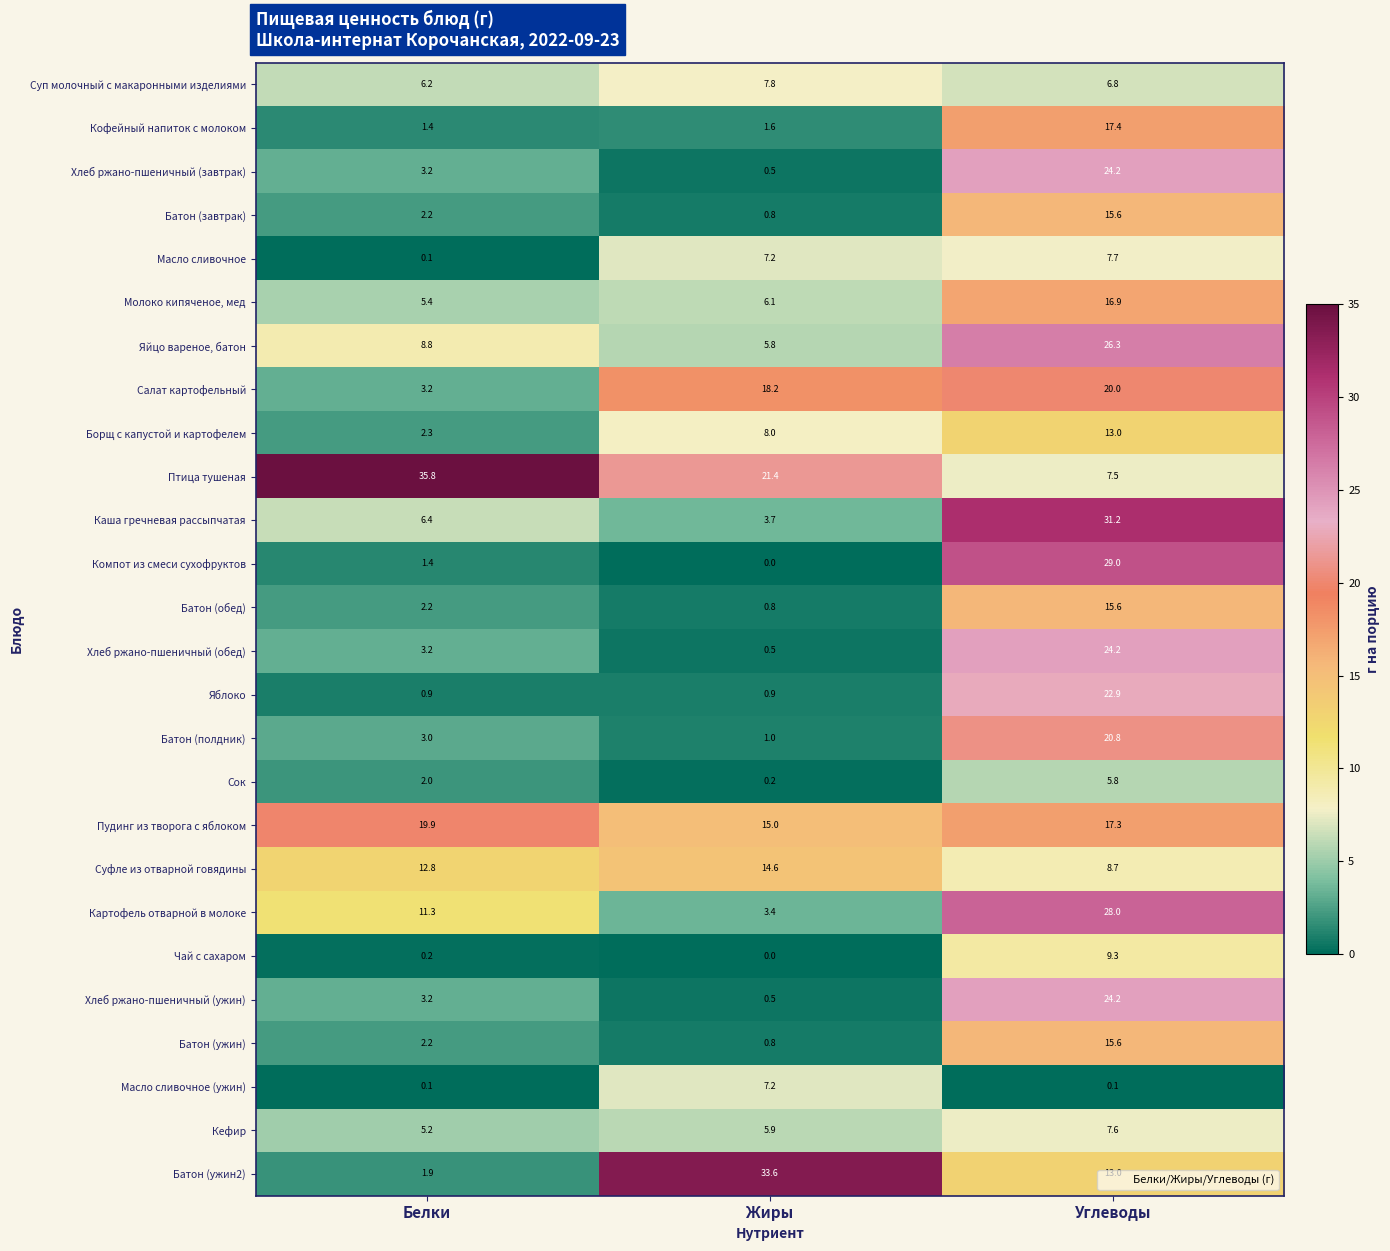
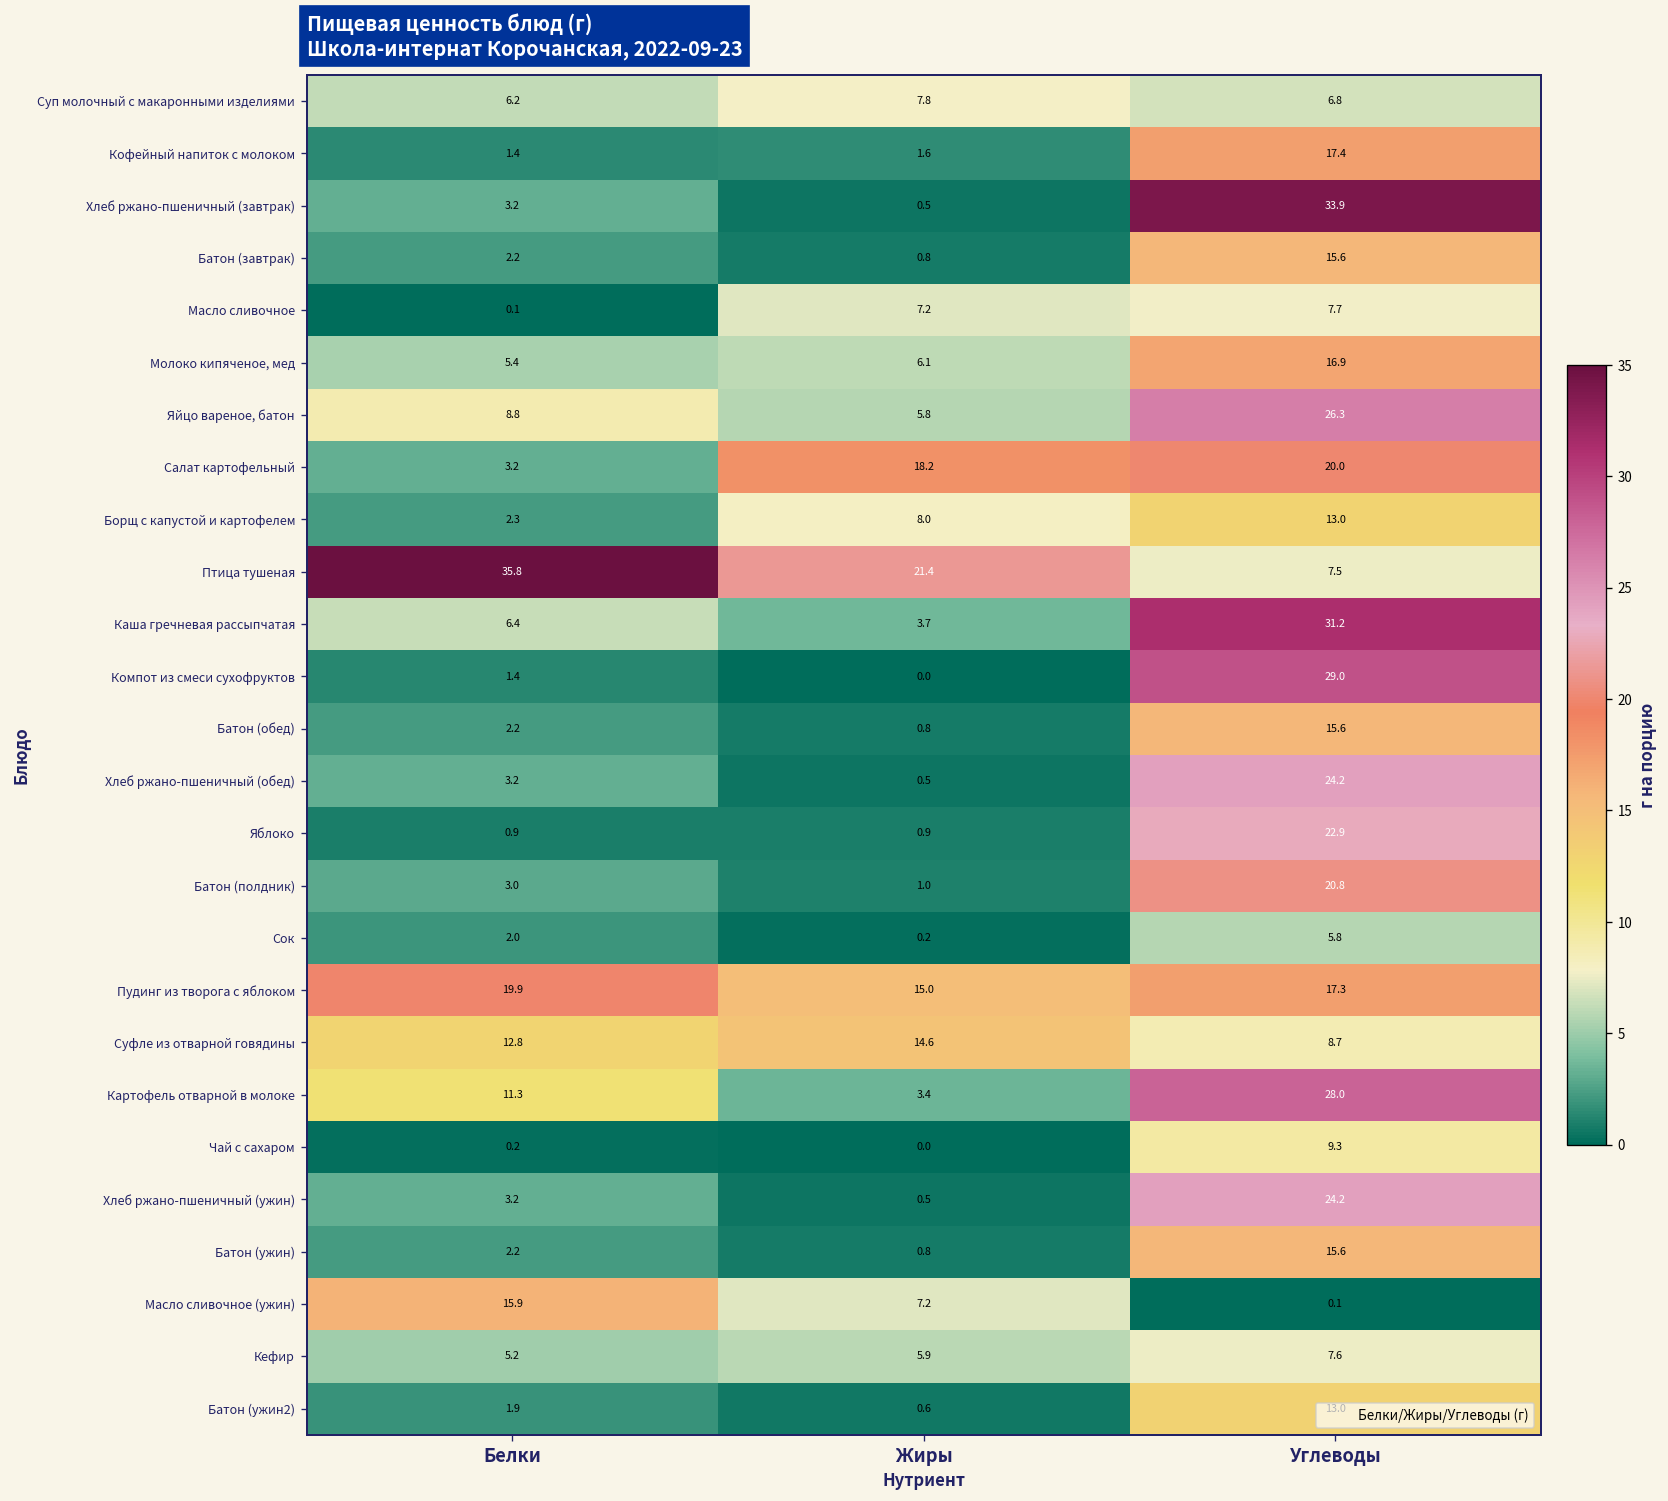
  {
    "Суп молочный с макаронными изделиями": {
      "Белки": 6.2,
      "Жиры": 7.8,
      "Углеводы": 6.8
    },
    "Кофейный напиток с молоком": {
      "Белки": 1.4,
      "Жиры": 1.6,
      "Углеводы": 17.4
    },
    "Хлеб ржано-пшеничный (завтрак)": {
      "Белки": 3.2,
      "Жиры": 0.5,
-     "Углеводы": 24.2
+     "Углеводы": 33.9
    },
    "Батон (завтрак)": {
      "Белки": 2.2,
      "Жиры": 0.8,
      "Углеводы": 15.6
    },
    "Масло сливочное": {
      "Белки": 0.1,
      "Жиры": 7.2,
      "Углеводы": 7.7
    },
    "Молоко кипяченое, мед": {
      "Белки": 5.4,
      "Жиры": 6.1,
      "Углеводы": 16.9
    },
    "Яйцо вареное, батон": {
      "Белки": 8.8,
      "Жиры": 5.8,
      "Углеводы": 26.3
    },
    "Салат картофельный": {
      "Белки": 3.2,
      "Жиры": 18.2,
      "Углеводы": 20.0
    },
    "Борщ с капустой и картофелем": {
      "Белки": 2.3,
      "Жиры": 8.0,
      "Углеводы": 13.0
    },
    "Птица тушеная": {
      "Белки": 35.8,
      "Жиры": 21.4,
      "Углеводы": 7.5
    },
    "Каша гречневая рассыпчатая": {
      "Белки": 6.4,
      "Жиры": 3.7,
      "Углеводы": 31.2
    },
    "Компот из смеси сухофруктов": {
      "Белки": 1.4,
      "Жиры": 0.0,
      "Углеводы": 29.0
    },
    "Батон (обед)": {
      "Белки": 2.2,
      "Жиры": 0.8,
      "Углеводы": 15.6
    },
    "Хлеб ржано-пшеничный (обед)": {
      "Белки": 3.2,
      "Жиры": 0.5,
      "Углеводы": 24.2
    },
    "Яблоко": {
      "Белки": 0.9,
      "Жиры": 0.9,
      "Углеводы": 22.9
    },
    "Батон (полдник)": {
      "Белки": 3.0,
      "Жиры": 1.0,
      "Углеводы": 20.8
    },
    "Сок": {
      "Белки": 2.0,
      "Жиры": 0.2,
      "Углеводы": 5.8
    },
    "Пудинг из творога с яблоком": {
      "Белки": 19.9,
      "Жиры": 15.0,
      "Углеводы": 17.3
    },
    "Суфле из отварной говядины": {
      "Белки": 12.8,
      "Жиры": 14.6,
      "Углеводы": 8.7
    },
    "Картофель отварной в молоке": {
      "Белки": 11.3,
      "Жиры": 3.4,
      "Углеводы": 28.0
    },
    "Чай с сахаром": {
      "Белки": 0.2,
      "Жиры": 0.0,
      "Углеводы": 9.3
    },
    "Хлеб ржано-пшеничный (ужин)": {
      "Белки": 3.2,
      "Жиры": 0.5,
      "Углеводы": 24.2
    },
    "Батон (ужин)": {
      "Белки": 2.2,
      "Жиры": 0.8,
      "Углеводы": 15.6
    },
    "Масло сливочное (ужин)": {
-     "Белки": 0.1,
+     "Белки": 15.9,
      "Жиры": 7.2,
      "Углеводы": 0.1
    },
    "Кефир": {
      "Белки": 5.2,
      "Жиры": 5.9,
      "Углеводы": 7.6
    },
    "Батон (ужин2)": {
      "Белки": 1.9,
-     "Жиры": 33.6
+     "Жиры": 0.6
    }
  }
